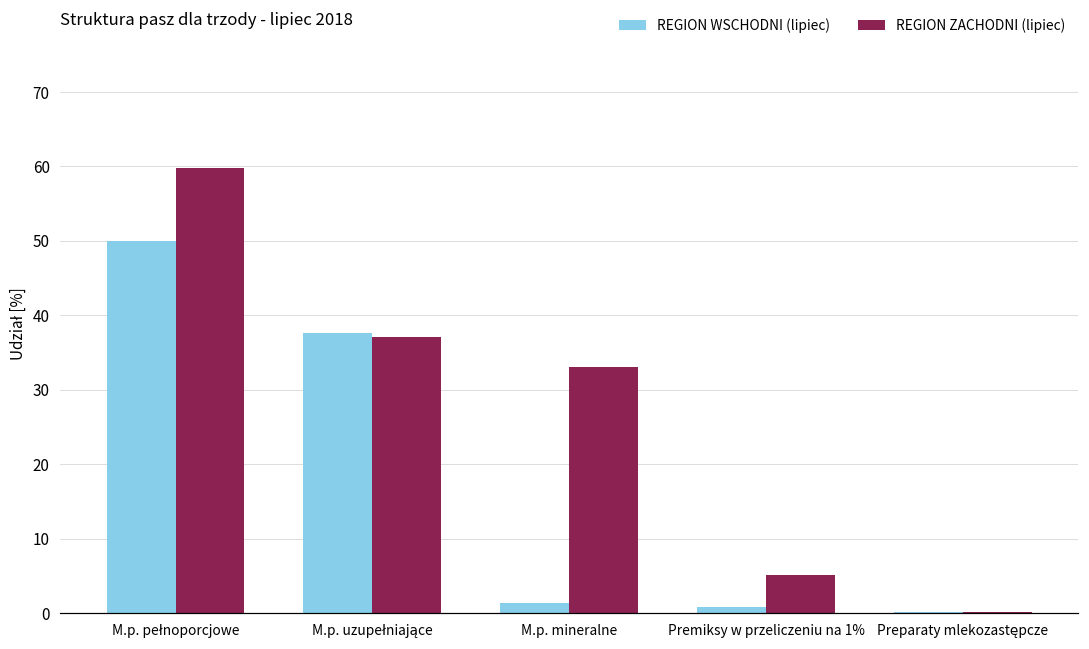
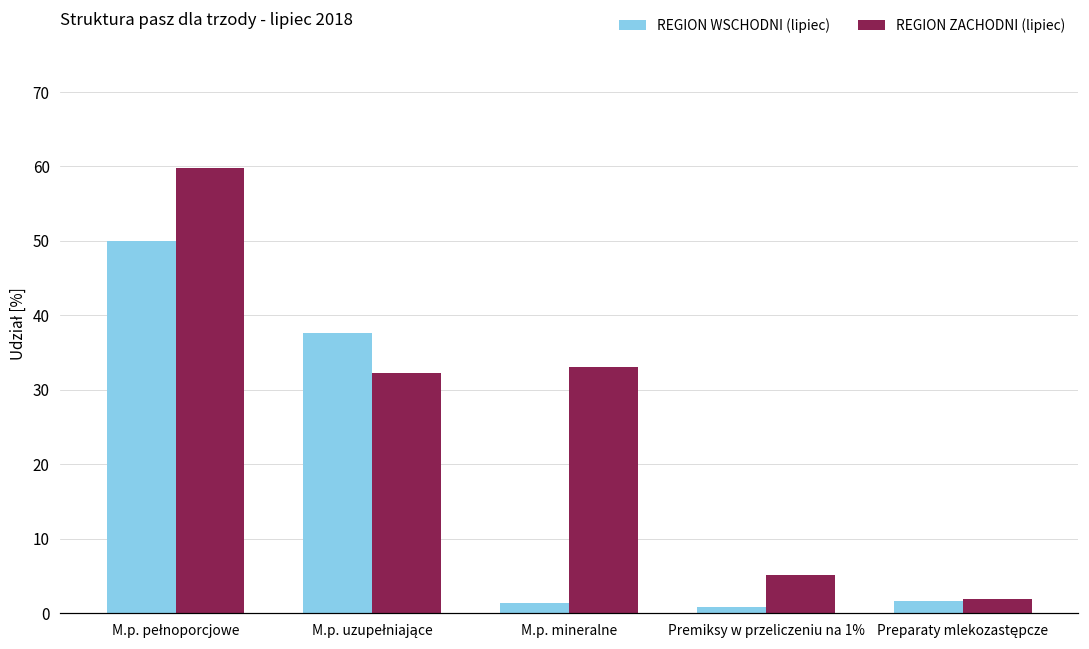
  {
    "REGION WSCHODNI (lipiec)": {
      "M.p. pełnoporcjowe": 50,
      "M.p. uzupełniające": 38,
      "M.p. mineralne": 1,
      "Premiksy w przeliczeniu na 1%": 1,
-     "Preparaty mlekozastępcze": 0
+     "Preparaty mlekozastępcze": 2
    },
    "REGION ZACHODNI (lipiec)": {
      "M.p. pełnoporcjowe": 60,
-     "M.p. uzupełniające": 37,
+     "M.p. uzupełniające": 32,
      "M.p. mineralne": 33,
      "Premiksy w przeliczeniu na 1%": 5,
-     "Preparaty mlekozastępcze": 0
+     "Preparaty mlekozastępcze": 2
    }
  }
